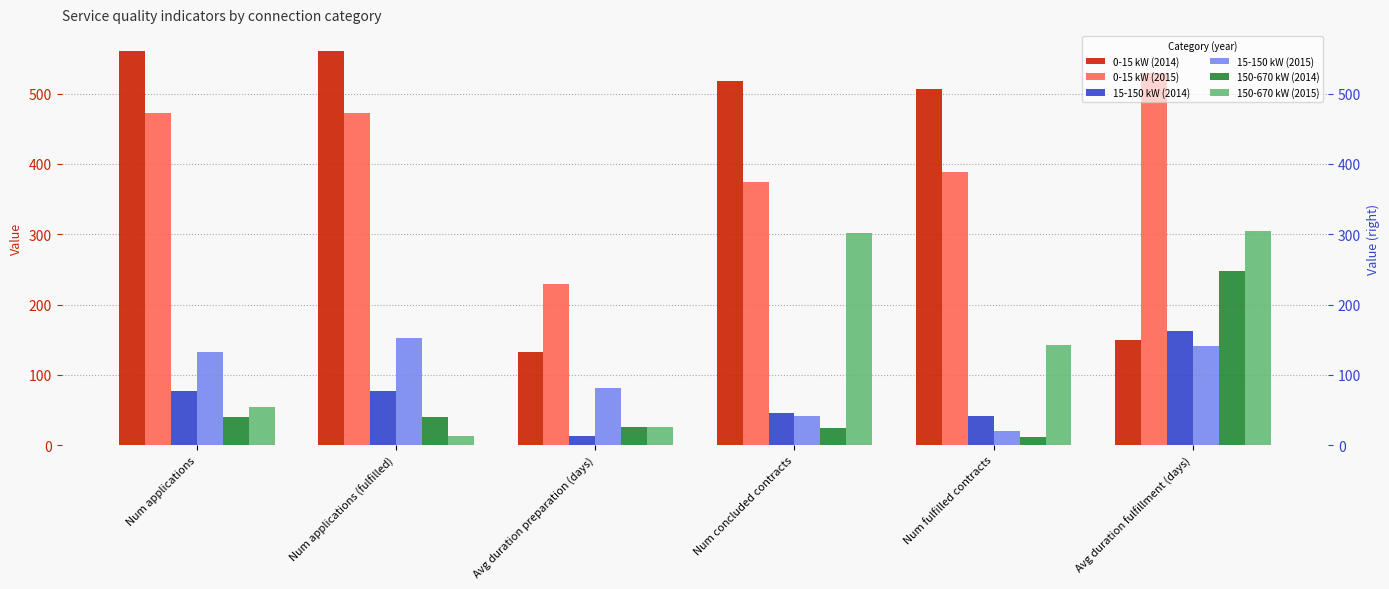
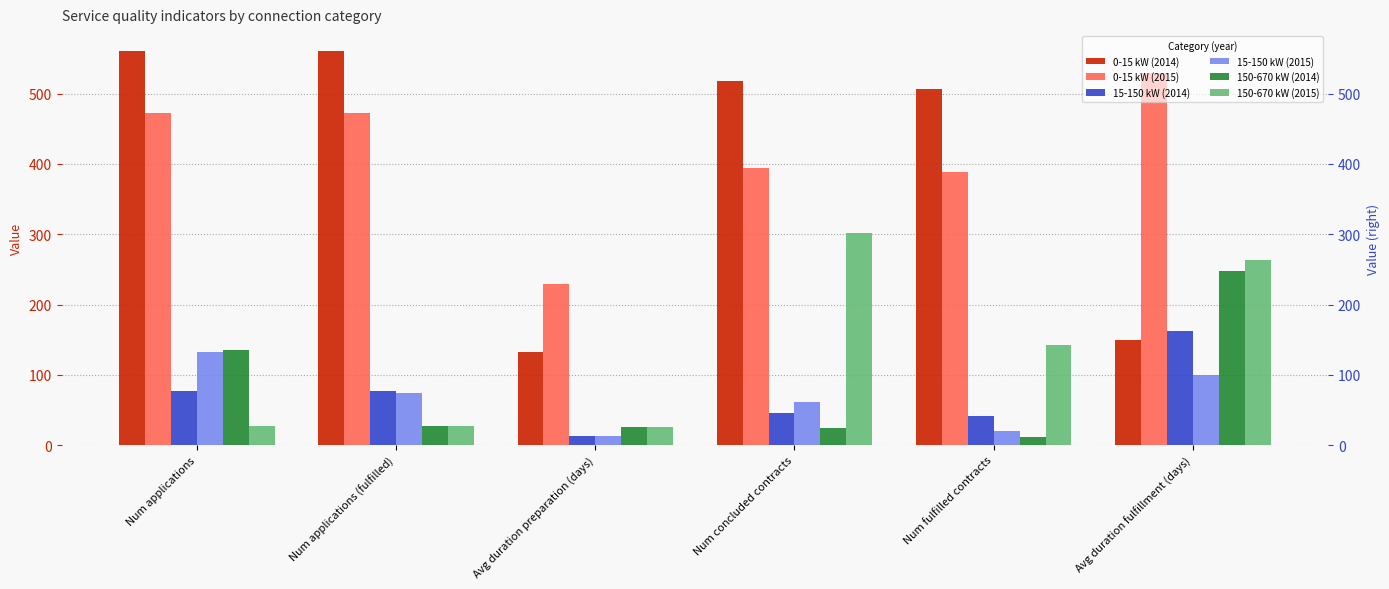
  {
    "0-15 kW (2014)": {
      "Num applications": 560,
      "Num applications (fulfilled)": 560,
      "Avg duration preparation (days)": 130,
      "Num concluded contracts": 520,
      "Num fulfilled contracts": 510,
      "Avg duration fulfillment (days)": 150
    },
    "0-15 kW (2015)": {
      "Num applications": 470,
      "Num applications (fulfilled)": 470,
      "Avg duration preparation (days)": 230,
-     "Num concluded contracts": 370,
+     "Num concluded contracts": 390,
      "Num fulfilled contracts": 390
    },
    "15-150 kW (2015)": {
      "Num applications": 130,
-     "Num applications (fulfilled)": 150,
-     "Avg duration preparation (days)": 80,
-     "Num concluded contracts": 40,
+     "Num applications (fulfilled)": 70,
+     "Avg duration preparation (days)": 10,
+     "Num concluded contracts": 60,
      "Num fulfilled contracts": 20,
-     "Avg duration fulfillment (days)": 140
+     "Avg duration fulfillment (days)": 100
    },
    "150-670 kW (2014)": {
-     "Num applications": 40,
-     "Num applications (fulfilled)": 40,
+     "Num applications": 140,
+     "Num applications (fulfilled)": 30,
      "Avg duration preparation (days)": 30,
      "Num concluded contracts": 20,
      "Num fulfilled contracts": 10,
      "Avg duration fulfillment (days)": 250
    },
    "150-670 kW (2015)": {
-     "Num applications": 50,
-     "Num applications (fulfilled)": 10,
+     "Num applications": 30,
+     "Num applications (fulfilled)": 30,
      "Avg duration preparation (days)": 30,
      "Num concluded contracts": 300,
      "Num fulfilled contracts": 140,
-     "Avg duration fulfillment (days)": 300
+     "Avg duration fulfillment (days)": 260
    }
  }
